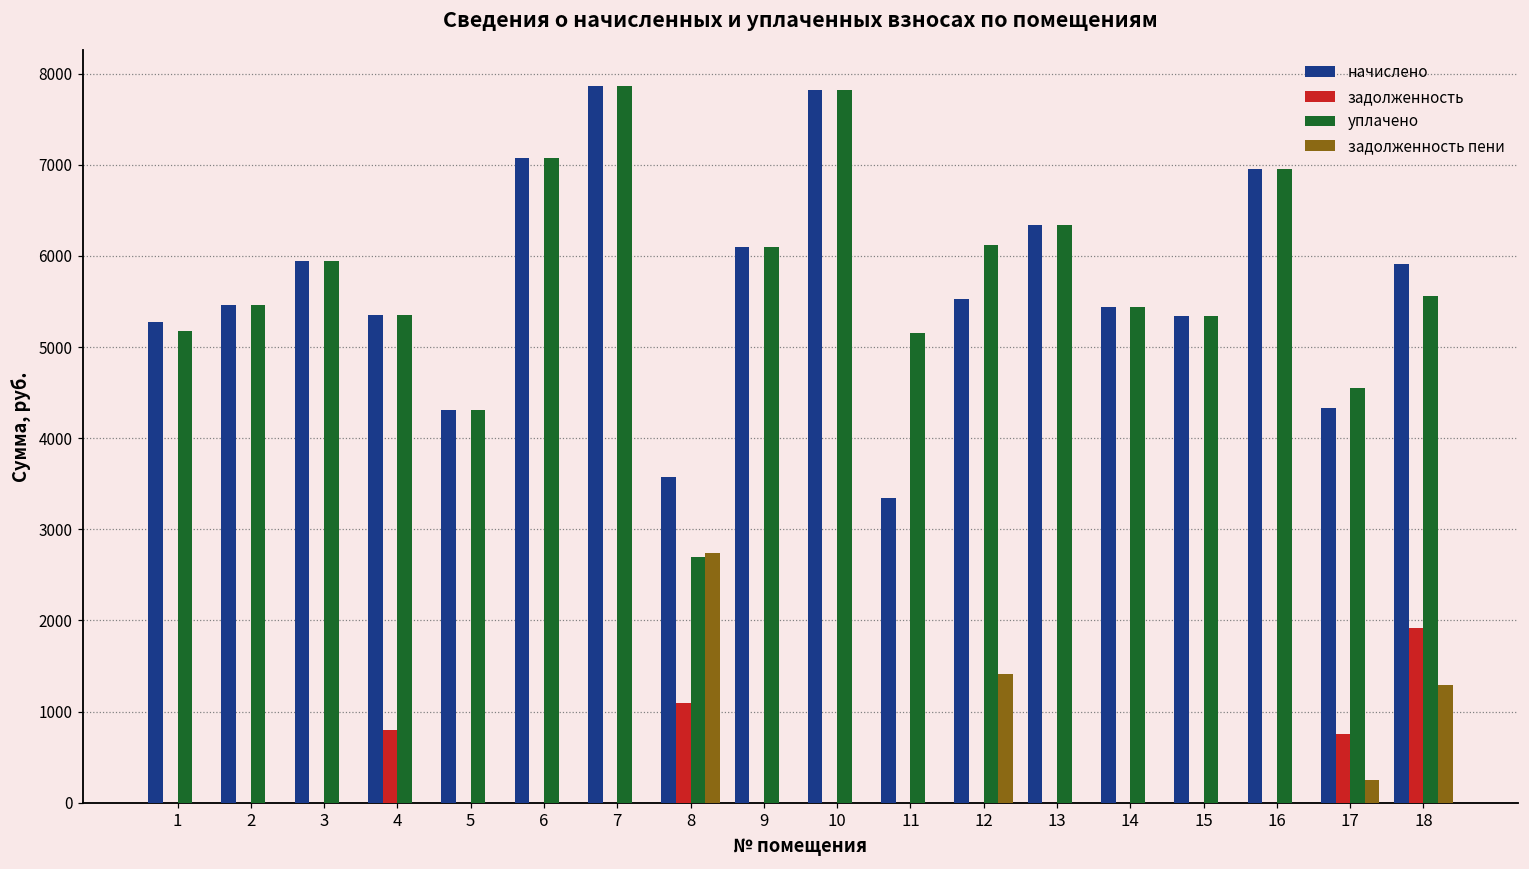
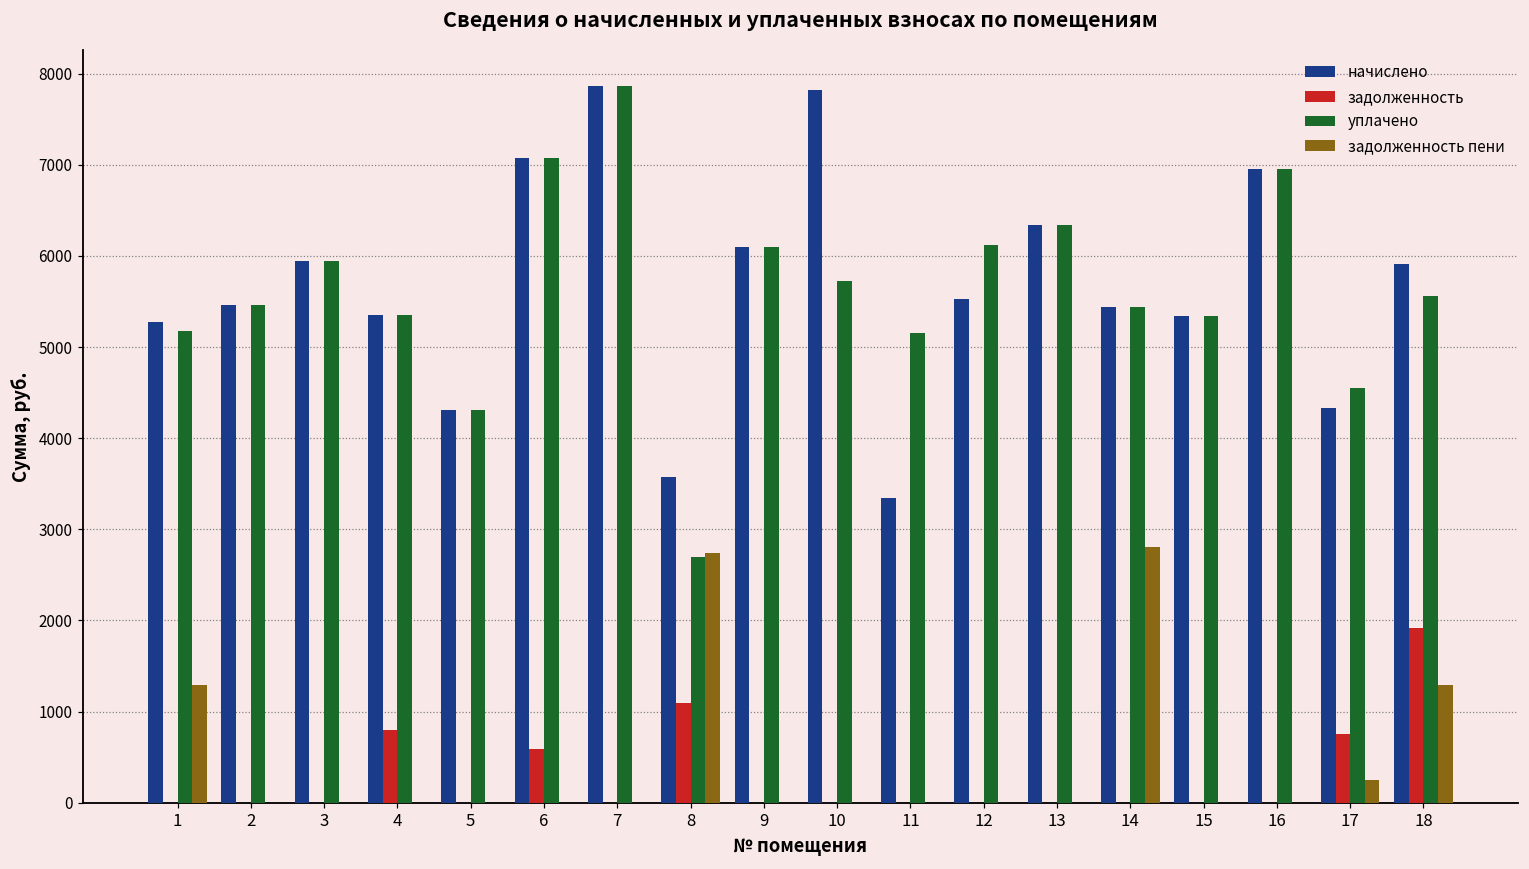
  {
    "начислено": {
      "1": 5300,
      "2": 5500,
      "3": 5900,
      "4": 5400,
      "5": 4300,
      "6": 7100,
      "7": 7900,
      "8": 3600,
      "9": 6100,
      "10": 7800,
      "11": 3300,
      "12": 5500,
      "13": 6300,
      "14": 5400,
      "15": 5300,
      "16": 7000,
      "17": 4300,
      "18": 5900
    },
    "задолженность": {
      "1": 0,
      "2": 0,
      "3": 0,
      "4": 800,
      "5": 0,
-     "6": 0,
+     "6": 600,
      "7": 0,
      "8": 1100,
      "9": 0,
      "10": 0,
      "11": 0,
      "12": 0,
      "13": 0,
      "14": 0,
      "15": 0,
      "16": 0,
      "17": 700,
      "18": 1900
    },
    "уплачено": {
      "1": 5200,
      "2": 5500,
      "3": 5900,
      "4": 5400,
      "5": 4300,
      "6": 7100,
      "7": 7900,
      "8": 2700,
      "9": 6100,
-     "10": 7800,
+     "10": 5700,
      "11": 5200,
      "12": 6100,
      "13": 6300,
      "14": 5400,
      "15": 5300,
      "16": 7000,
      "17": 4600,
      "18": 5600
    },
    "задолженность пени": {
-     "1": 0,
+     "1": 1300,
      "2": 0,
      "3": 0,
      "4": 0,
      "5": 0,
      "6": 0,
      "7": 0,
      "8": 2700,
      "9": 0,
      "10": 0,
      "11": 0,
-     "12": 1400,
+     "12": 0,
      "13": 0,
-     "14": 0,
+     "14": 2800,
      "15": 0,
      "16": 0,
      "17": 200,
      "18": 1300
    }
  }
